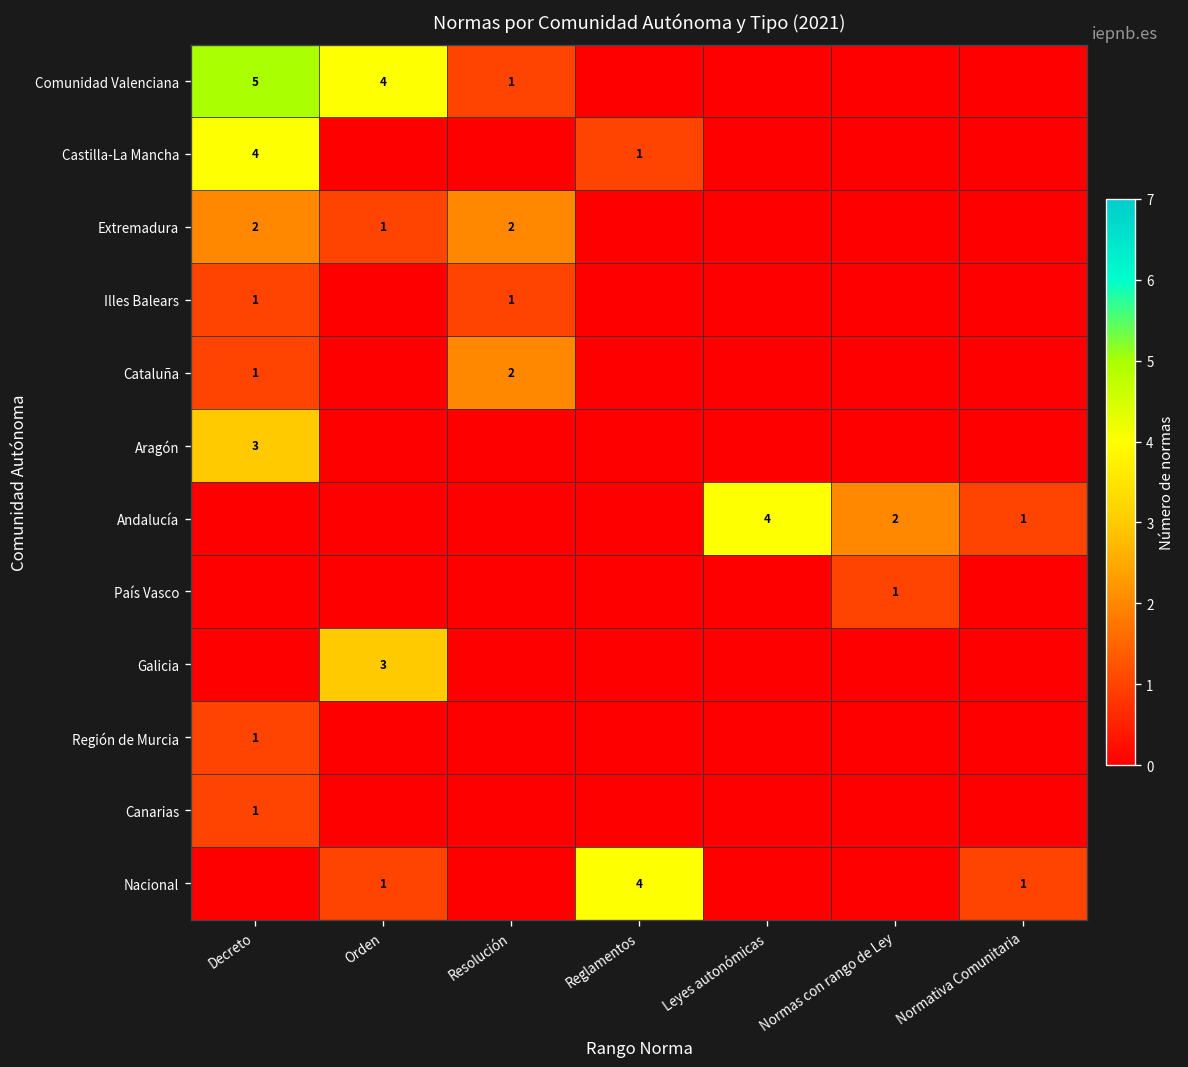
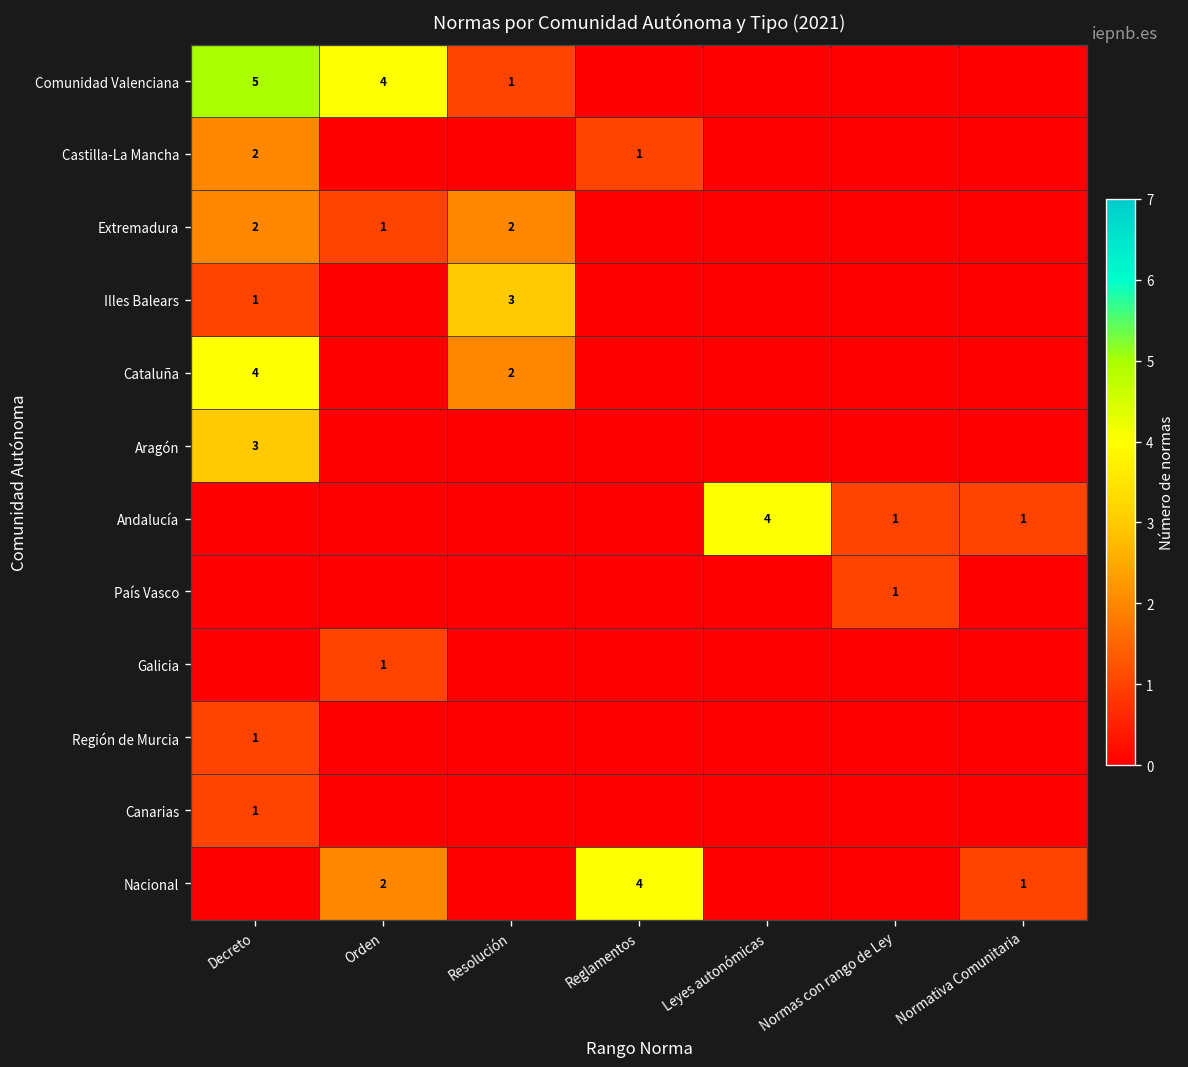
  {
    "Comunidad Valenciana": {
      "Decreto": 5,
      "Orden": 4,
      "Resolución": 1
    },
    "Castilla-La Mancha": {
-     "Decreto": 4,
+     "Decreto": 2,
      "Reglamentos": 1
    },
    "Extremadura": {
      "Decreto": 2,
      "Orden": 1,
      "Resolución": 2
    },
    "Illes Balears": {
      "Decreto": 1,
-     "Resolución": 1
+     "Resolución": 3
    },
    "Cataluña": {
-     "Decreto": 1,
+     "Decreto": 4,
      "Resolución": 2
    },
    "Aragón": {
      "Decreto": 3
    },
    "Andalucía": {
      "Leyes autonómicas": 4,
-     "Normas con rango de Ley": 2,
+     "Normas con rango de Ley": 1,
      "Normativa Comunitaria": 1
    },
    "País Vasco": {
      "Normas con rango de Ley": 1
    },
    "Galicia": {
-     "Orden": 3
+     "Orden": 1
    },
    "Región de Murcia": {
      "Decreto": 1
    },
    "Canarias": {
      "Decreto": 1
    },
    "Nacional": {
-     "Orden": 1,
+     "Orden": 2,
      "Reglamentos": 4,
      "Normativa Comunitaria": 1
    }
  }
